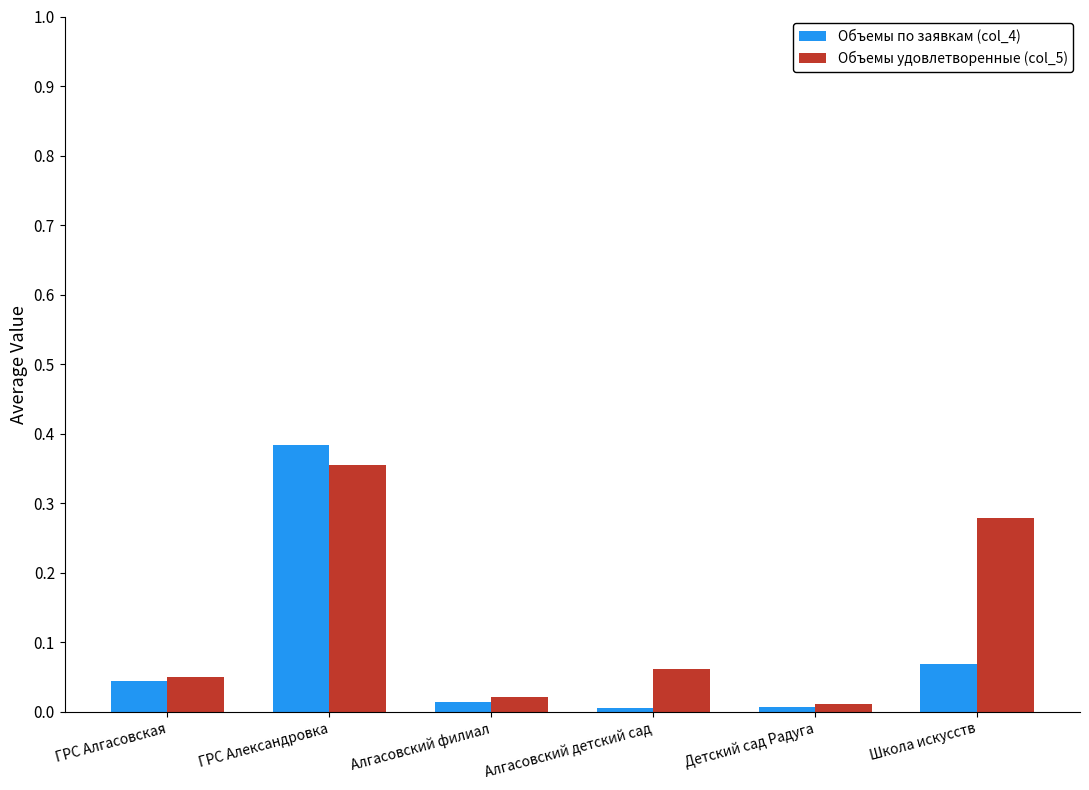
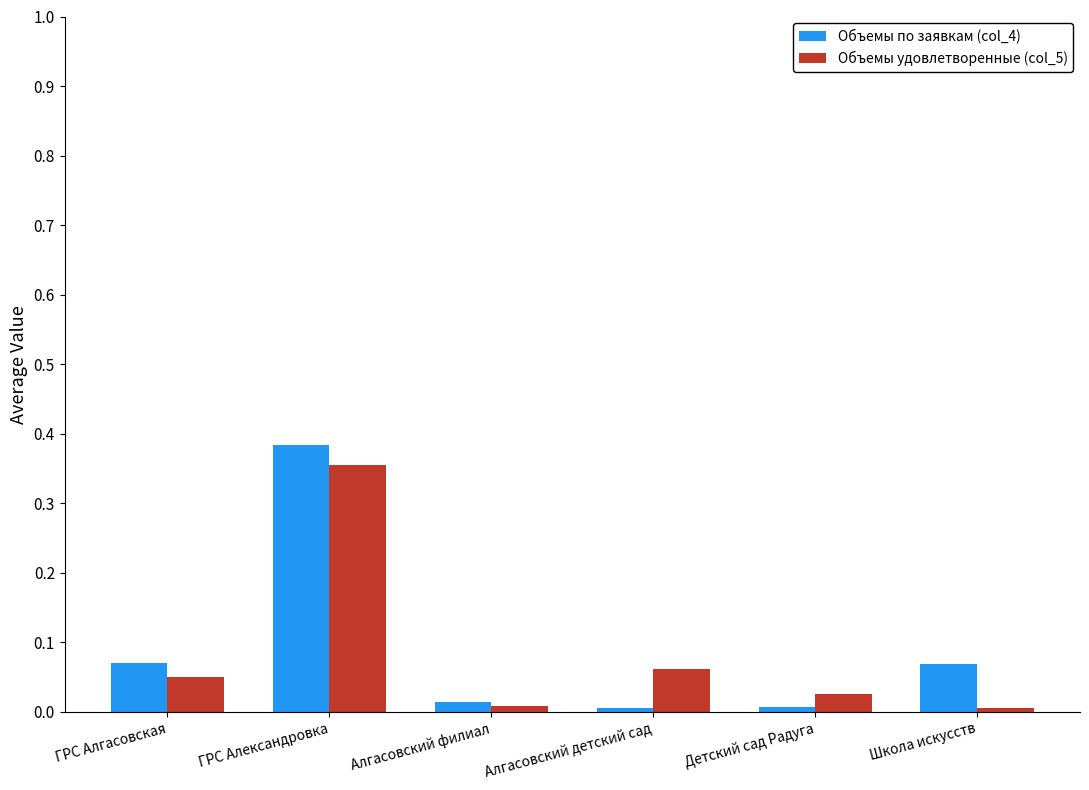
  {
    "Объемы по заявкам (col_4)": {
-     "ГРС Алгасовская": 0.04,
+     "ГРС Алгасовская": 0.07,
      "ГРС Александровка": 0.38,
      "Алгасовский филиал": 0.01,
      "Алгасовский детский сад": 0.01,
      "Детский сад Радуга": 0.01,
      "Школа искусств": 0.07
    },
    "Объемы удовлетворенные (col_5)": {
      "ГРС Алгасовская": 0.05,
      "ГРС Александровка": 0.36,
-     "Алгасовский филиал": 0.02,
+     "Алгасовский филиал": 0.01,
      "Алгасовский детский сад": 0.06,
-     "Детский сад Радуга": 0.01,
-     "Школа искусств": 0.28
+     "Детский сад Радуга": 0.03,
+     "Школа искусств": 0.00
    }
  }
